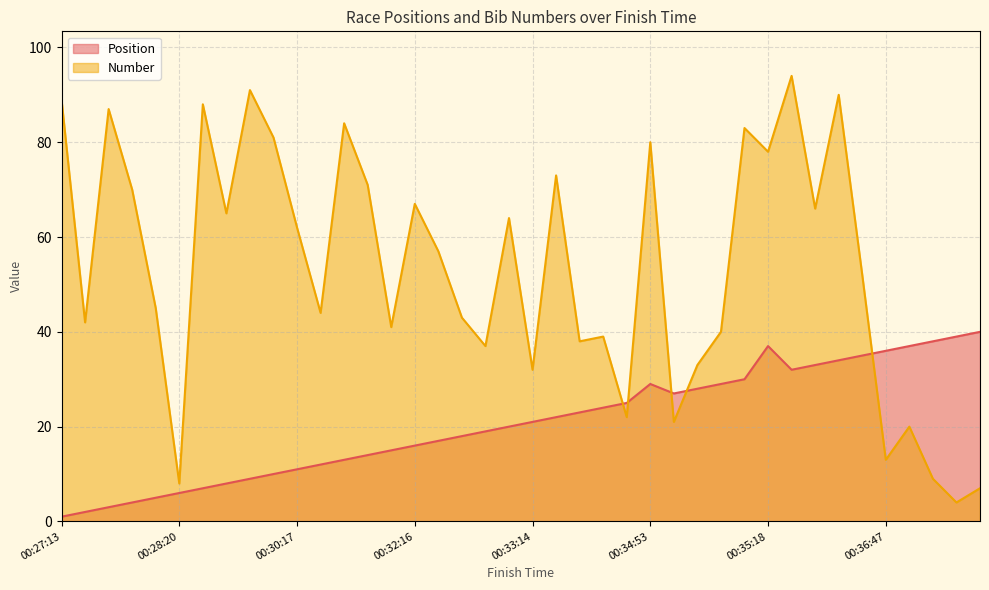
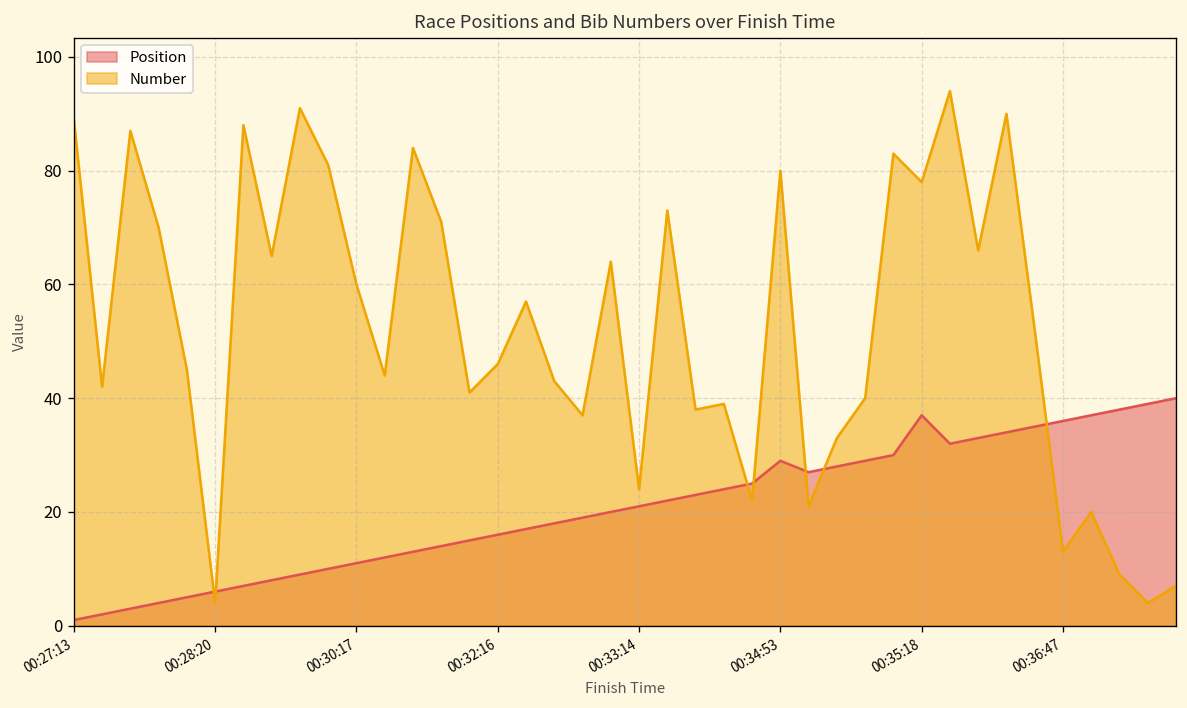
  {
    "Position": {
      "00:27:13": 1,
      "00:28:20": 6,
      "00:30:17": 11,
      "00:32:16": 16,
      "00:33:14": 21,
      "00:34:53": 29,
      "00:35:18": 37
    },
    "Number": {
      "00:27:13": 89,
-     "00:28:20": 8,
-     "00:30:17": 62,
-     "00:32:16": 67,
-     "00:33:14": 32,
+     "00:28:20": 4,
+     "00:30:17": 60,
+     "00:32:16": 46,
+     "00:33:14": 24,
      "00:34:53": 80,
      "00:35:18": 78
    }
  }
